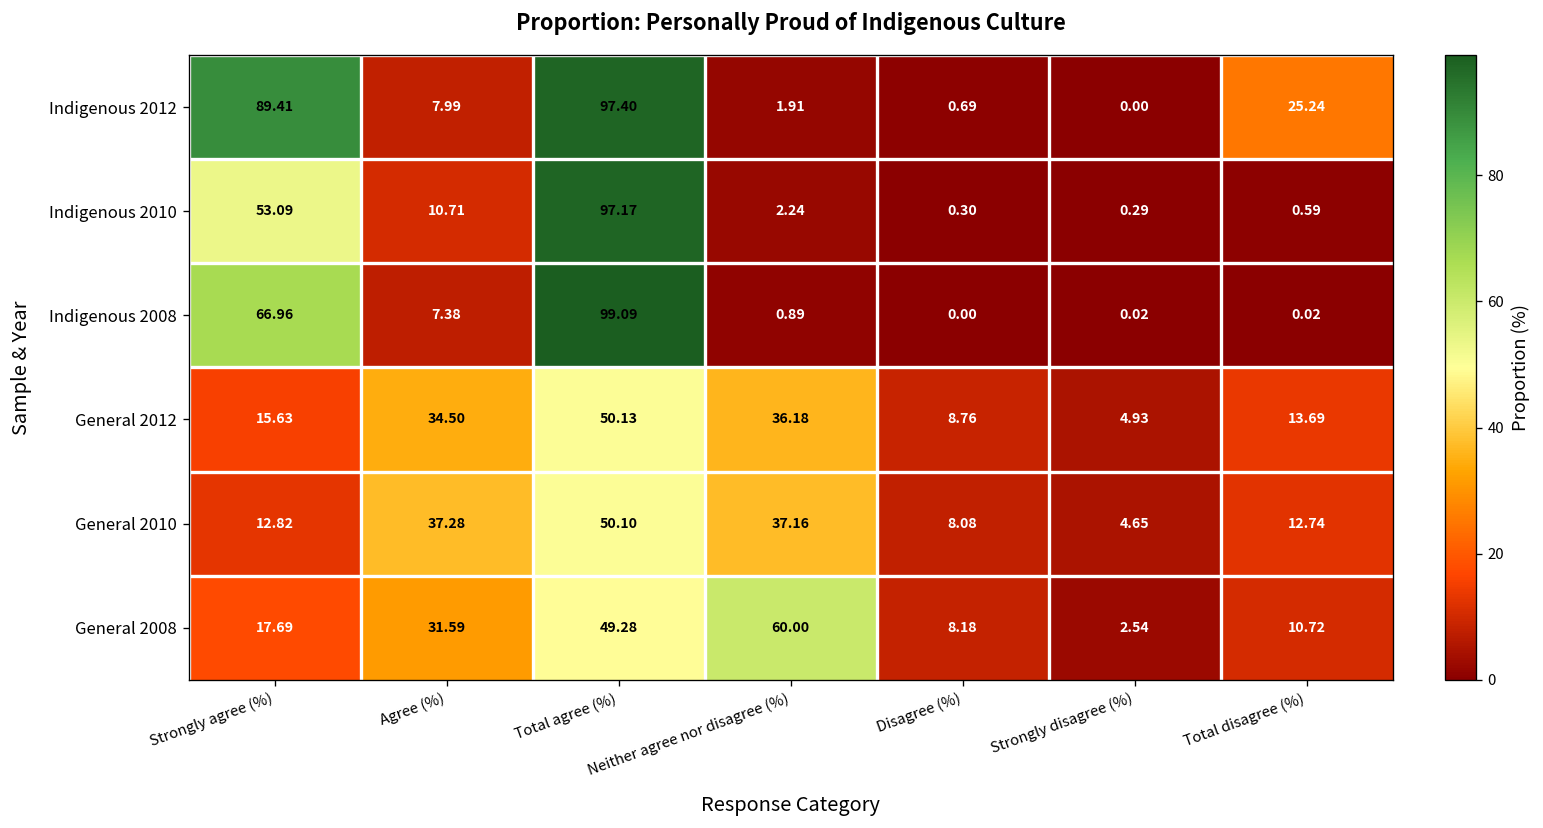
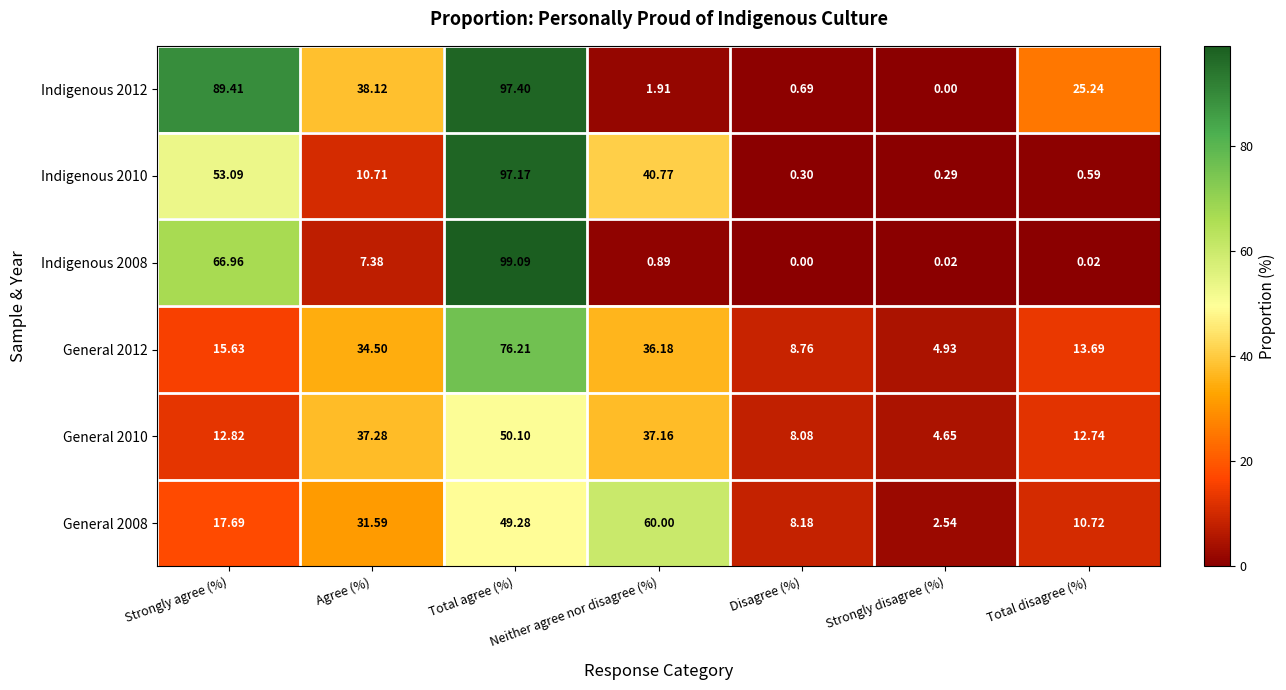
  {
    "Indigenous 2012": {
      "Strongly agree (%)": 89.41,
-     "Agree (%)": 7.99,
+     "Agree (%)": 38.12,
      "Total agree (%)": 97.40,
      "Neither agree nor disagree (%)": 1.91,
      "Disagree (%)": 0.69,
      "Strongly disagree (%)": 0.00,
      "Total disagree (%)": 25.24
    },
    "Indigenous 2010": {
      "Strongly agree (%)": 53.09,
      "Agree (%)": 10.71,
      "Total agree (%)": 97.17,
-     "Neither agree nor disagree (%)": 2.24,
+     "Neither agree nor disagree (%)": 40.77,
      "Disagree (%)": 0.30,
      "Strongly disagree (%)": 0.29,
      "Total disagree (%)": 0.59
    },
    "Indigenous 2008": {
      "Strongly agree (%)": 66.96,
      "Agree (%)": 7.38,
      "Total agree (%)": 99.09,
      "Neither agree nor disagree (%)": 0.89,
      "Disagree (%)": 0.00,
      "Strongly disagree (%)": 0.02,
      "Total disagree (%)": 0.02
    },
    "General 2012": {
      "Strongly agree (%)": 15.63,
      "Agree (%)": 34.50,
-     "Total agree (%)": 50.13,
+     "Total agree (%)": 76.21,
      "Neither agree nor disagree (%)": 36.18,
      "Disagree (%)": 8.76,
      "Strongly disagree (%)": 4.93,
      "Total disagree (%)": 13.69
    },
    "General 2010": {
      "Strongly agree (%)": 12.82,
      "Agree (%)": 37.28,
      "Total agree (%)": 50.10,
      "Neither agree nor disagree (%)": 37.16,
      "Disagree (%)": 8.08,
      "Strongly disagree (%)": 4.65,
      "Total disagree (%)": 12.74
    },
    "General 2008": {
      "Strongly agree (%)": 17.69,
      "Agree (%)": 31.59,
      "Total agree (%)": 49.28,
      "Neither agree nor disagree (%)": 60.00,
      "Disagree (%)": 8.18,
      "Strongly disagree (%)": 2.54,
      "Total disagree (%)": 10.72
    }
  }
